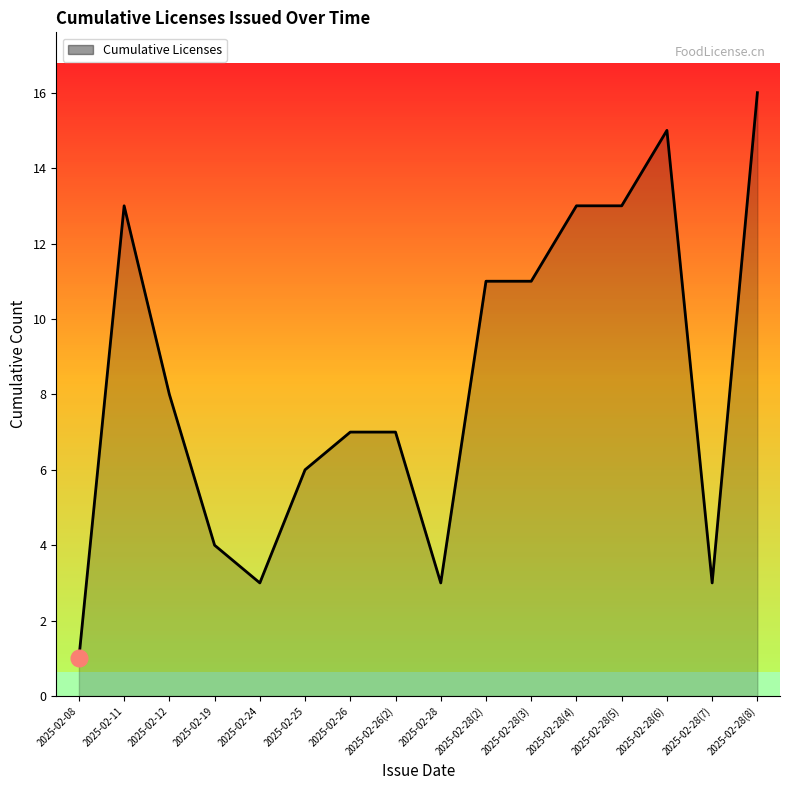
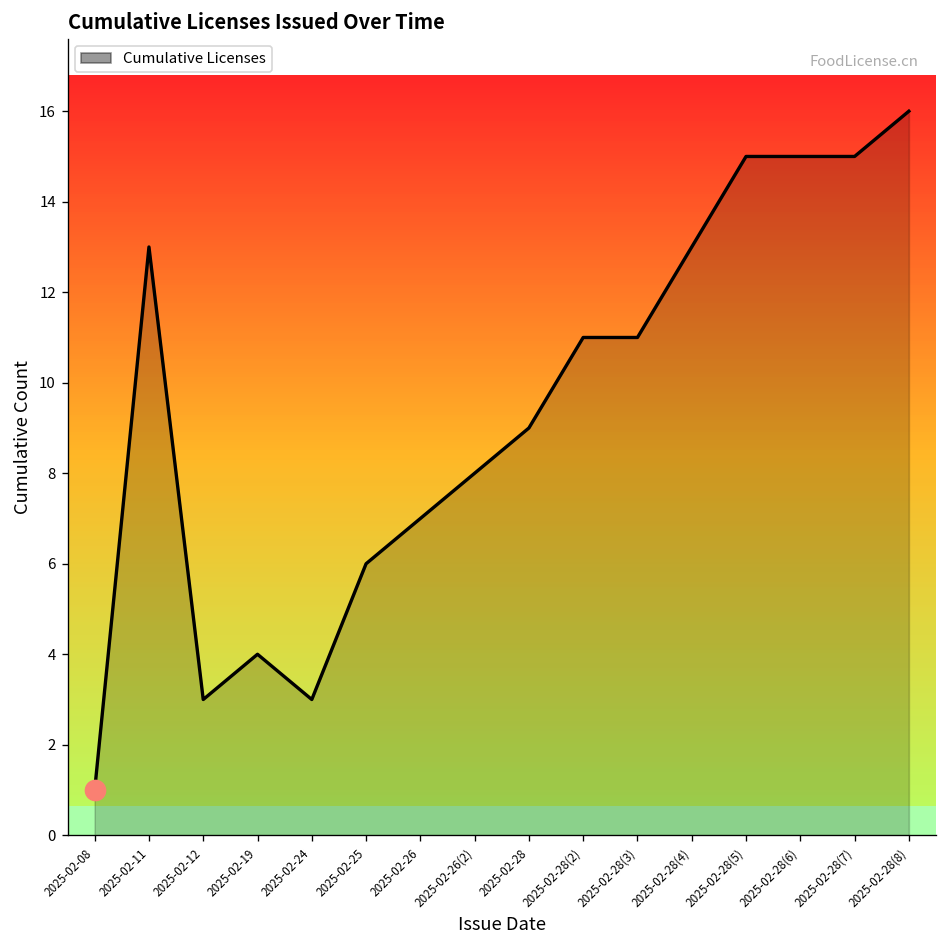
  {
    "Cumulative Licenses": {
      "2025-02-11": 13,
-     "2025-02-12": 8,
+     "2025-02-12": 3,
      "2025-02-19": 4,
      "2025-02-24": 3,
      "2025-02-25": 6,
      "2025-02-26": 7,
-     "2025-02-26(2)": 7,
-     "2025-02-28": 3,
+     "2025-02-26(2)": 8,
+     "2025-02-28": 9,
      "2025-02-28(2)": 11,
      "2025-02-28(3)": 11,
      "2025-02-28(4)": 13,
-     "2025-02-28(5)": 13,
+     "2025-02-28(5)": 15,
      "2025-02-28(6)": 15,
-     "2025-02-28(7)": 3,
+     "2025-02-28(7)": 15,
      "2025-02-28(8)": 16
    }
  }
